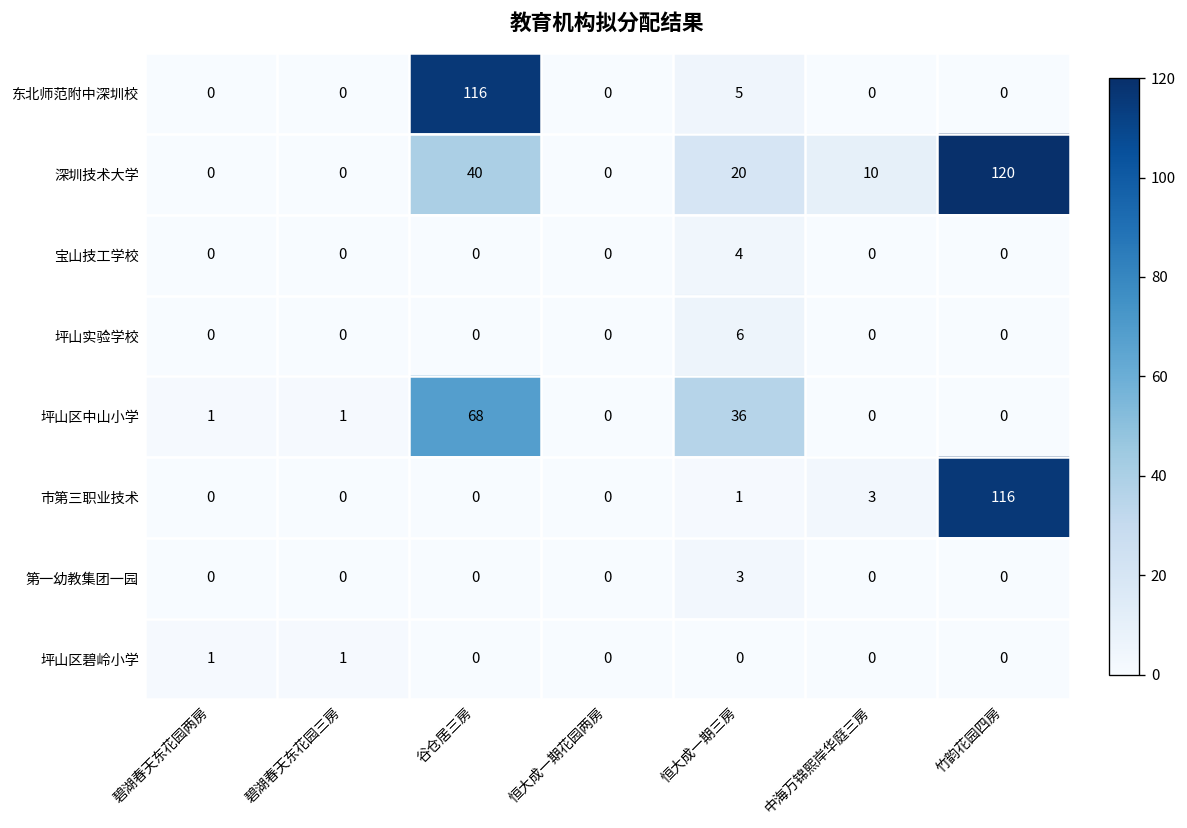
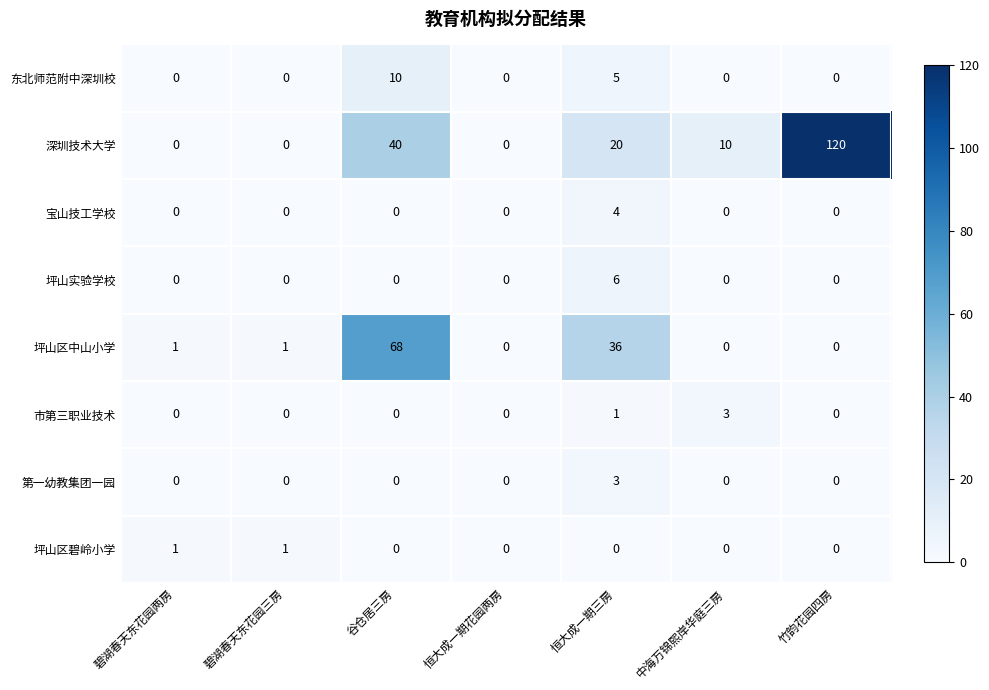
  {
    "东北师范附中深圳校": {
      "碧湖春天东花园两房": 0,
      "碧湖春天东花园三房": 0,
-     "谷仓居三房": 116,
+     "谷仓居三房": 10,
      "恒大成一期花园两房": 0,
      "恒大成一期三房": 5,
      "中海万锦熙岸华庭三房": 0,
      "竹韵花园四房": 0
    },
    "深圳技术大学": {
      "碧湖春天东花园两房": 0,
      "碧湖春天东花园三房": 0,
      "谷仓居三房": 40,
      "恒大成一期花园两房": 0,
      "恒大成一期三房": 20,
      "中海万锦熙岸华庭三房": 10,
      "竹韵花园四房": 120
    },
    "宝山技工学校": {
      "碧湖春天东花园两房": 0,
      "碧湖春天东花园三房": 0,
      "谷仓居三房": 0,
      "恒大成一期花园两房": 0,
      "恒大成一期三房": 4,
      "中海万锦熙岸华庭三房": 0,
      "竹韵花园四房": 0
    },
    "坪山实验学校": {
      "碧湖春天东花园两房": 0,
      "碧湖春天东花园三房": 0,
      "谷仓居三房": 0,
      "恒大成一期花园两房": 0,
      "恒大成一期三房": 6,
      "中海万锦熙岸华庭三房": 0,
      "竹韵花园四房": 0
    },
    "坪山区中山小学": {
      "碧湖春天东花园两房": 1,
      "碧湖春天东花园三房": 1,
      "谷仓居三房": 68,
      "恒大成一期花园两房": 0,
      "恒大成一期三房": 36,
      "中海万锦熙岸华庭三房": 0,
      "竹韵花园四房": 0
    },
    "市第三职业技术": {
      "碧湖春天东花园两房": 0,
      "碧湖春天东花园三房": 0,
      "谷仓居三房": 0,
      "恒大成一期花园两房": 0,
      "恒大成一期三房": 1,
      "中海万锦熙岸华庭三房": 3,
-     "竹韵花园四房": 116
+     "竹韵花园四房": 0
    },
    "第一幼教集团一园": {
      "碧湖春天东花园两房": 0,
      "碧湖春天东花园三房": 0,
      "谷仓居三房": 0,
      "恒大成一期花园两房": 0,
      "恒大成一期三房": 3,
      "中海万锦熙岸华庭三房": 0,
      "竹韵花园四房": 0
    },
    "坪山区碧岭小学": {
      "碧湖春天东花园两房": 1,
      "碧湖春天东花园三房": 1,
      "谷仓居三房": 0,
      "恒大成一期花园两房": 0,
      "恒大成一期三房": 0,
      "中海万锦熙岸华庭三房": 0,
      "竹韵花园四房": 0
    }
  }
